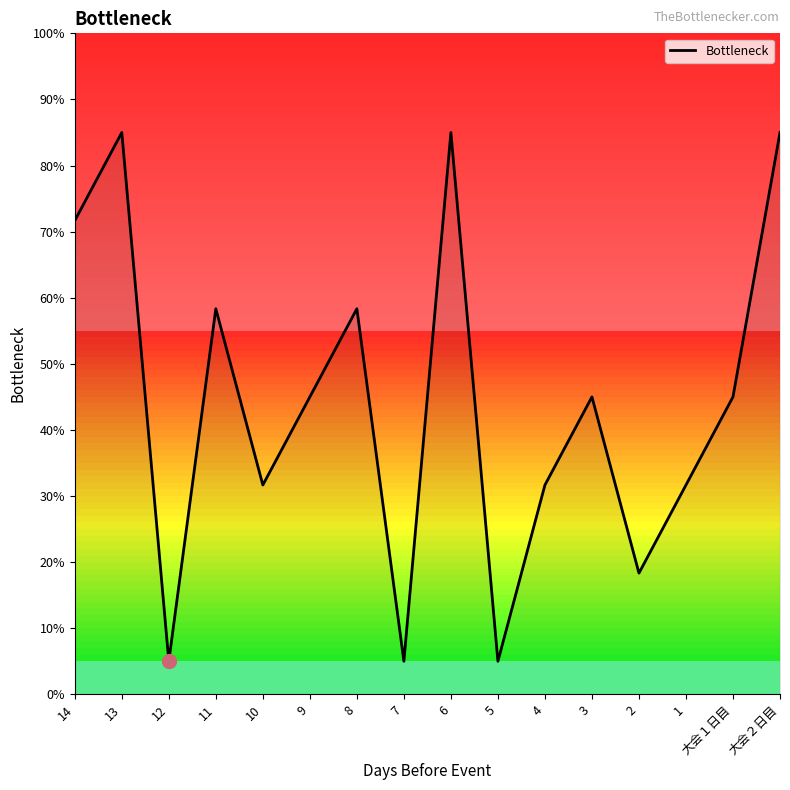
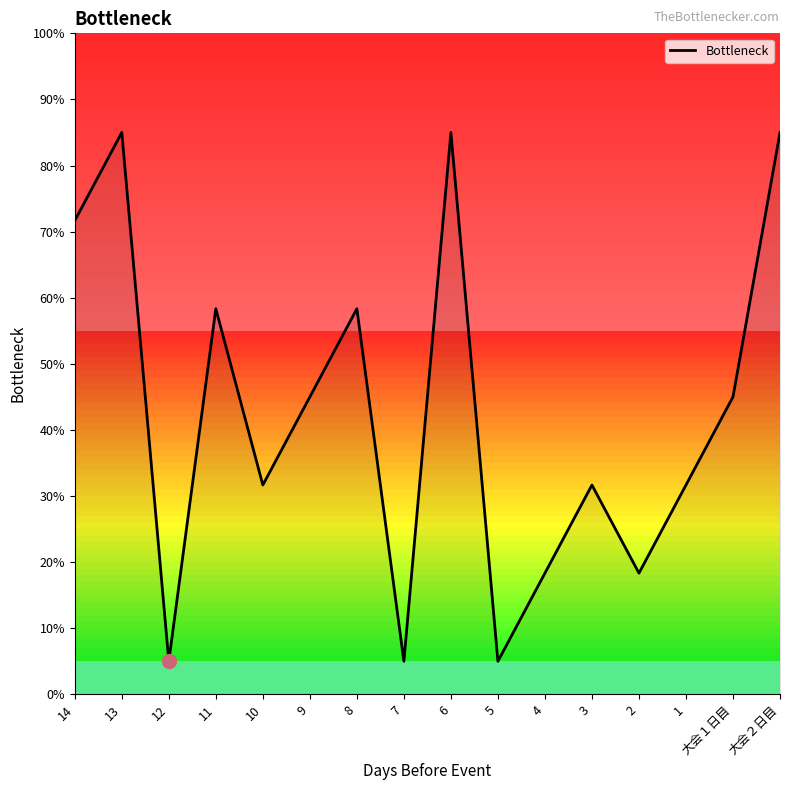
  {
    "Bottleneck": {
      "14": "72%",
      "13": "85%",
      "11": "58%",
      "10": "32%",
      "9": "45%",
      "8": "58%",
      "7": "5%",
      "6": "85%",
      "5": "5%",
-     "4": "32%",
-     "3": "45%",
+     "4": "18%",
+     "3": "32%",
      "2": "18%",
      "1": "32%",
      "大会１日目": "45%",
      "大会２日目": "85%"
    }
  }
